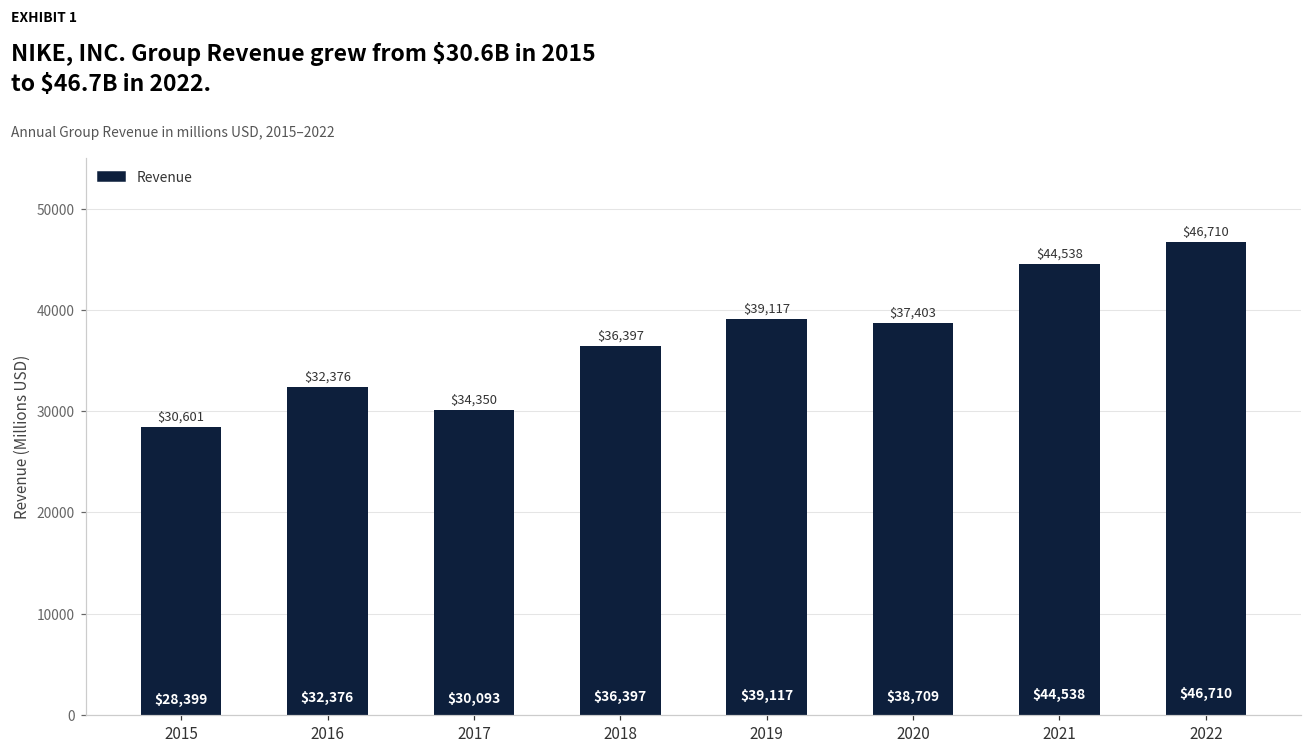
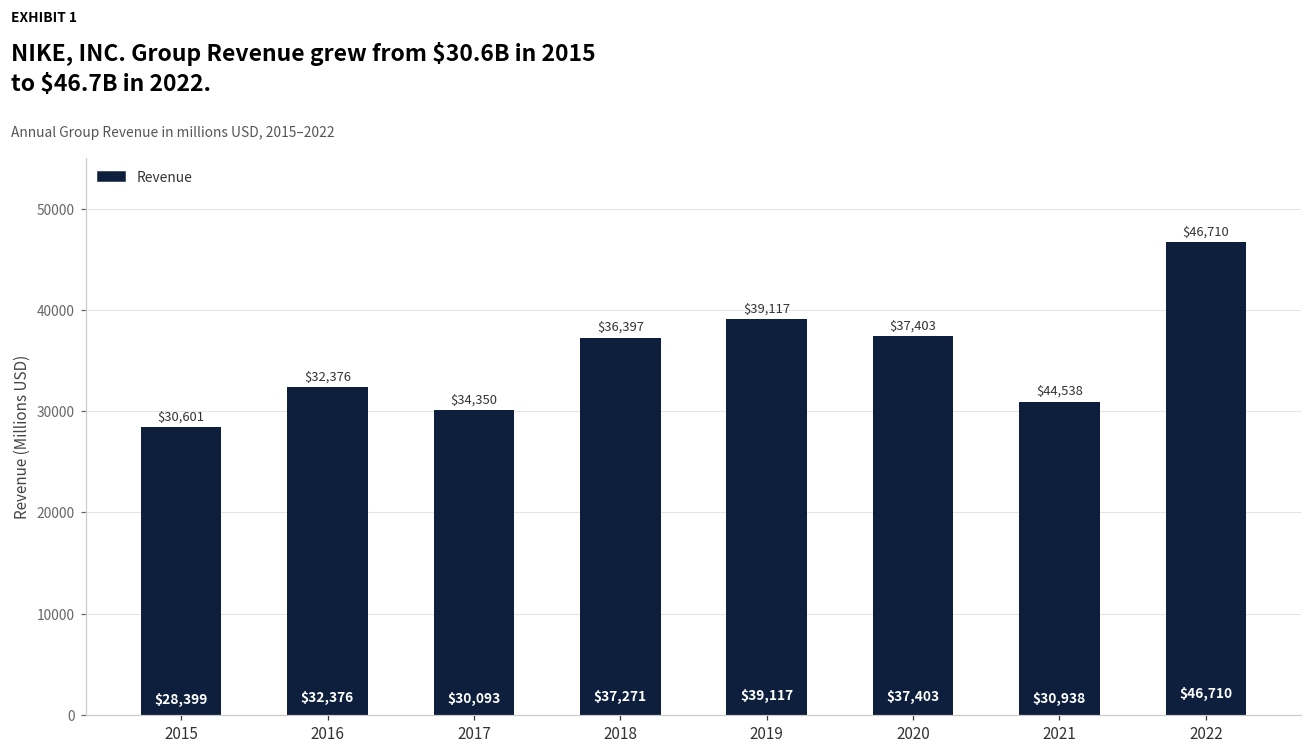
  {
    "2015": "$28,399",
    "2016": "$32,376",
    "2017": "$30,093",
-   "2018": "$36,397",
+   "2018": "$37,271",
    "2019": "$39,117",
-   "2020": "$38,709",
-   "2021": "$44,538",
+   "2020": "$37,403",
+   "2021": "$30,938",
    "2022": "$46,710"
  }
